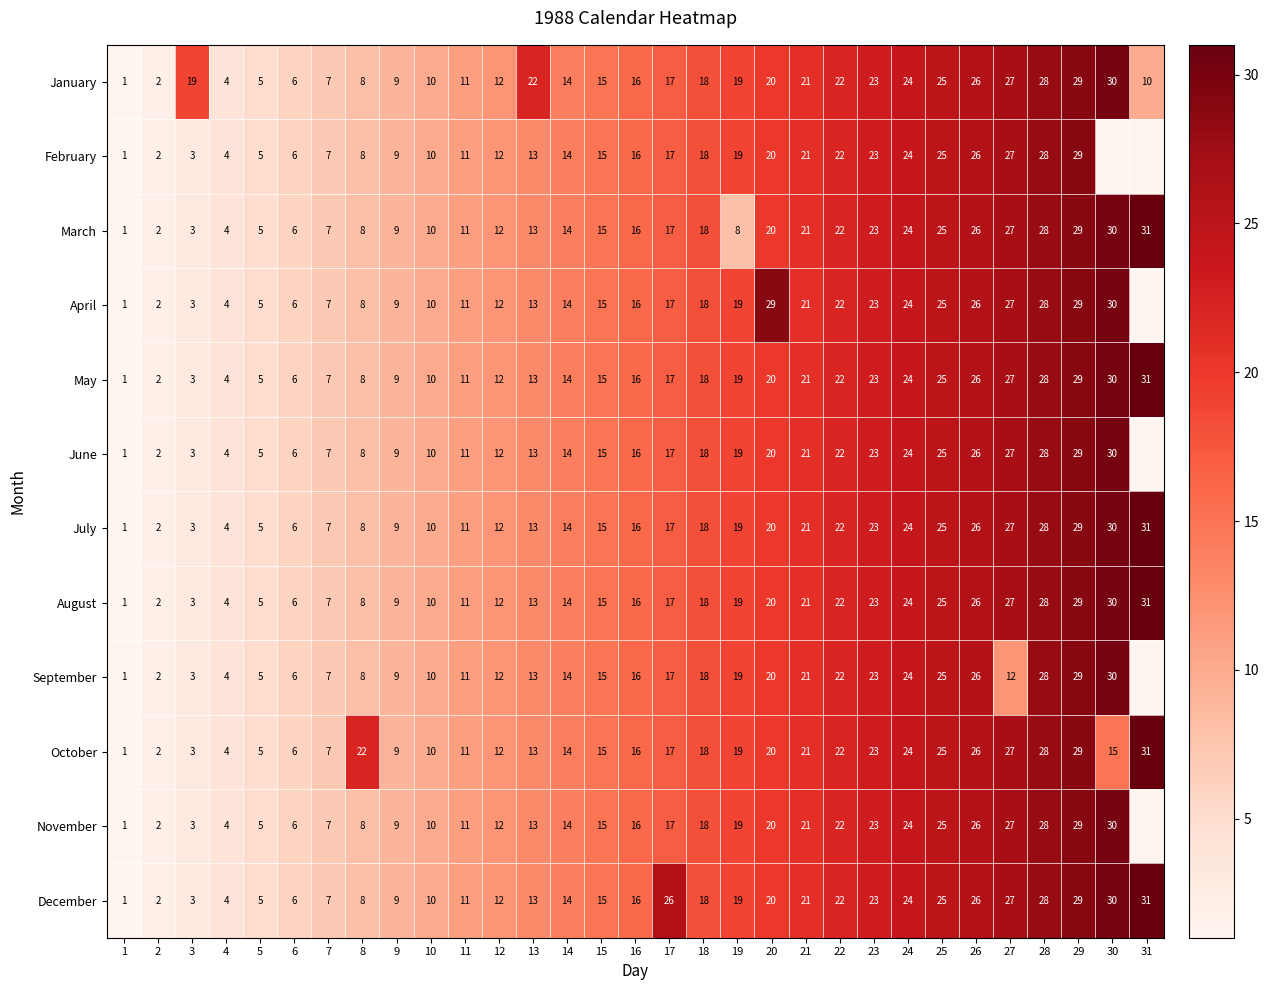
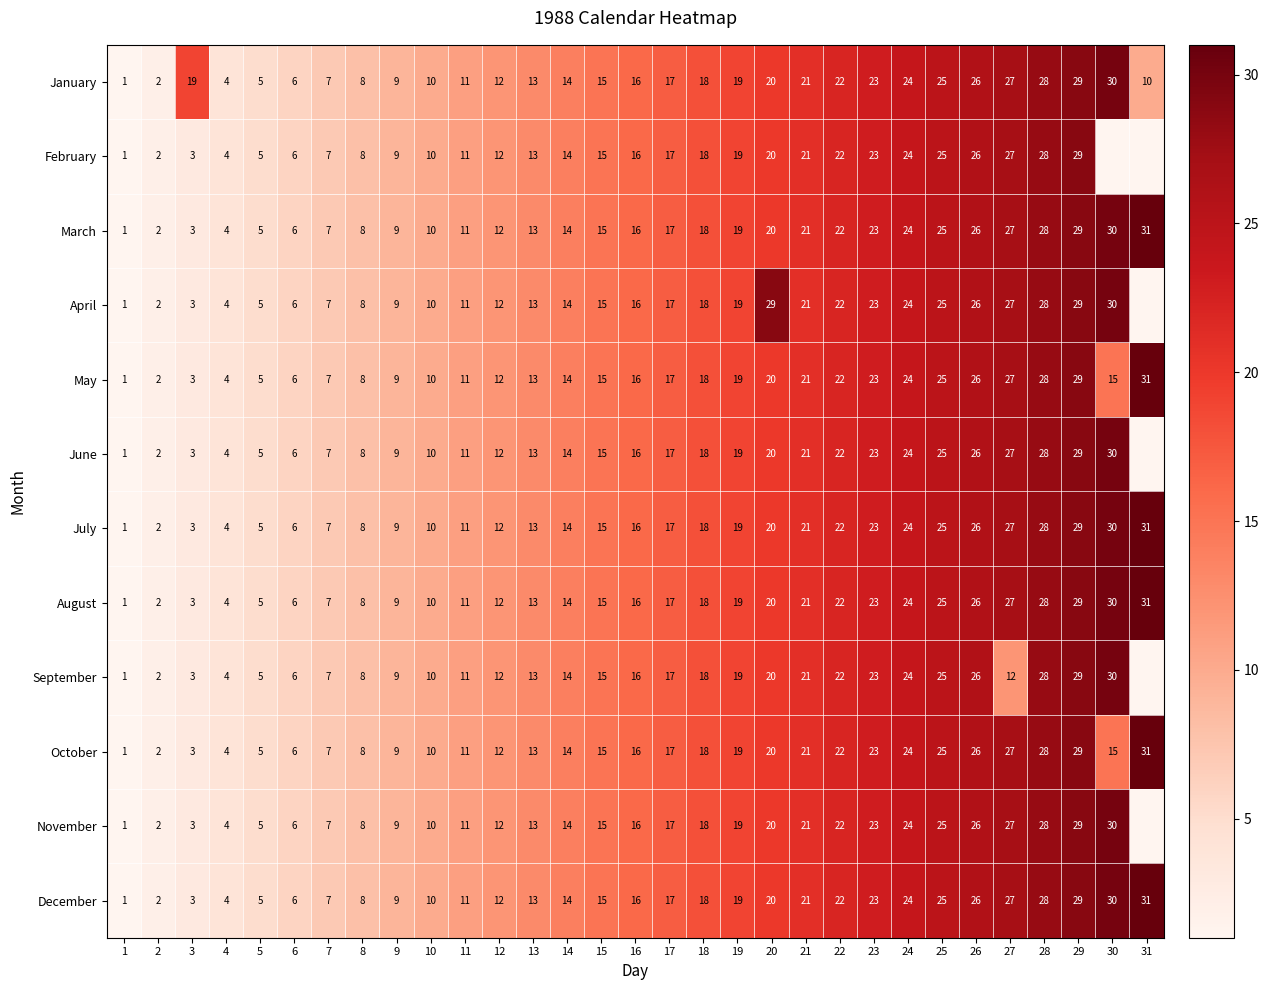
  {
    "January": {
      "1": 1,
      "2": 2,
      "3": 19,
      "4": 4,
      "5": 5,
      "6": 6,
      "7": 7,
      "8": 8,
      "9": 9,
      "10": 10,
      "11": 11,
      "12": 12,
-     "13": 22,
+     "13": 13,
      "14": 14,
      "15": 15,
      "16": 16,
      "17": 17,
      "18": 18,
      "19": 19,
      "20": 20,
      "21": 21,
      "22": 22,
      "23": 23,
      "24": 24,
      "25": 25,
      "26": 26,
      "27": 27,
      "28": 28,
      "29": 29,
      "30": 30,
      "31": 10
    },
    "March": {
      "1": 1,
      "2": 2,
      "3": 3,
      "4": 4,
      "5": 5,
      "6": 6,
      "7": 7,
      "8": 8,
      "9": 9,
      "10": 10,
      "11": 11,
      "12": 12,
      "13": 13,
      "14": 14,
      "15": 15,
      "16": 16,
      "17": 17,
      "18": 18,
-     "19": 8,
+     "19": 19,
      "20": 20,
      "21": 21,
      "22": 22,
      "23": 23,
      "24": 24,
      "25": 25,
      "26": 26,
      "27": 27,
      "28": 28,
      "29": 29,
      "30": 30,
      "31": 31
    },
    "May": {
      "1": 1,
      "2": 2,
      "3": 3,
      "4": 4,
      "5": 5,
      "6": 6,
      "7": 7,
      "8": 8,
      "9": 9,
      "10": 10,
      "11": 11,
      "12": 12,
      "13": 13,
      "14": 14,
      "15": 15,
      "16": 16,
      "17": 17,
      "18": 18,
      "19": 19,
      "20": 20,
      "21": 21,
      "22": 22,
      "23": 23,
      "24": 24,
      "25": 25,
      "26": 26,
      "27": 27,
      "28": 28,
      "29": 29,
-     "30": 30,
+     "30": 15,
      "31": 31
    },
    "October": {
      "1": 1,
      "2": 2,
      "3": 3,
      "4": 4,
      "5": 5,
      "6": 6,
      "7": 7,
-     "8": 22,
+     "8": 8,
      "9": 9,
      "10": 10,
      "11": 11,
      "12": 12,
      "13": 13,
      "14": 14,
      "15": 15,
      "16": 16,
      "17": 17,
      "18": 18,
      "19": 19,
      "20": 20,
      "21": 21,
      "22": 22,
      "23": 23,
      "24": 24,
      "25": 25,
      "26": 26,
      "27": 27,
      "28": 28,
      "29": 29,
      "30": 15,
      "31": 31
    },
    "December": {
      "1": 1,
      "2": 2,
      "3": 3,
      "4": 4,
      "5": 5,
      "6": 6,
      "7": 7,
      "8": 8,
      "9": 9,
      "10": 10,
      "11": 11,
      "12": 12,
      "13": 13,
      "14": 14,
      "15": 15,
      "16": 16,
-     "17": 26,
+     "17": 17,
      "18": 18,
      "19": 19,
      "20": 20,
      "21": 21,
      "22": 22,
      "23": 23,
      "24": 24,
      "25": 25,
      "26": 26,
      "27": 27,
      "28": 28,
      "29": 29,
      "30": 30,
      "31": 31
    }
  }
